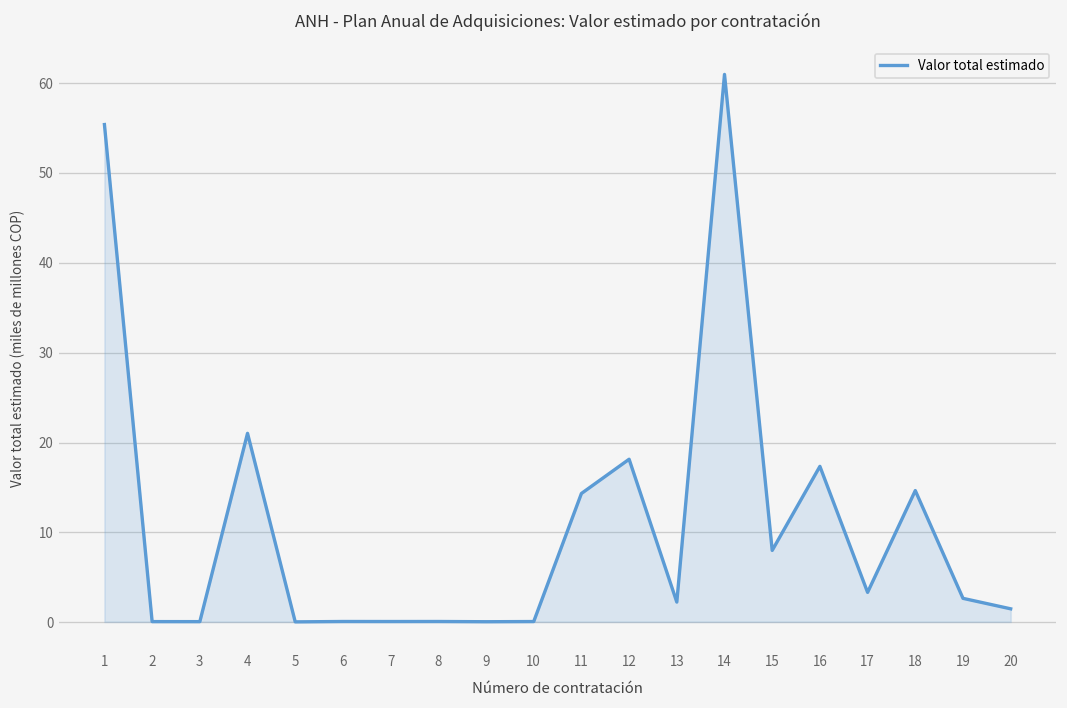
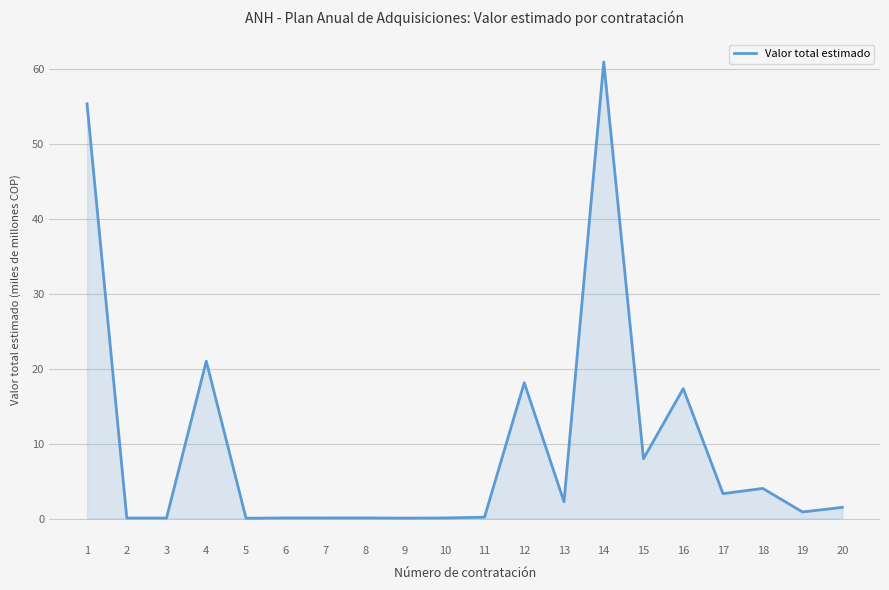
  {
    "1": 55,
    "2": 0,
    "3": 0,
    "4": 21,
    "5": 0,
    "6": 0,
    "7": 0,
    "8": 0,
    "9": 0,
    "10": 0,
-   "11": 14,
+   "11": 0,
    "12": 18,
    "13": 2,
    "14": 61,
    "15": 8,
    "16": 17,
    "17": 3,
-   "18": 15,
-   "19": 3,
+   "18": 4,
+   "19": 1,
    "20": 2
  }
